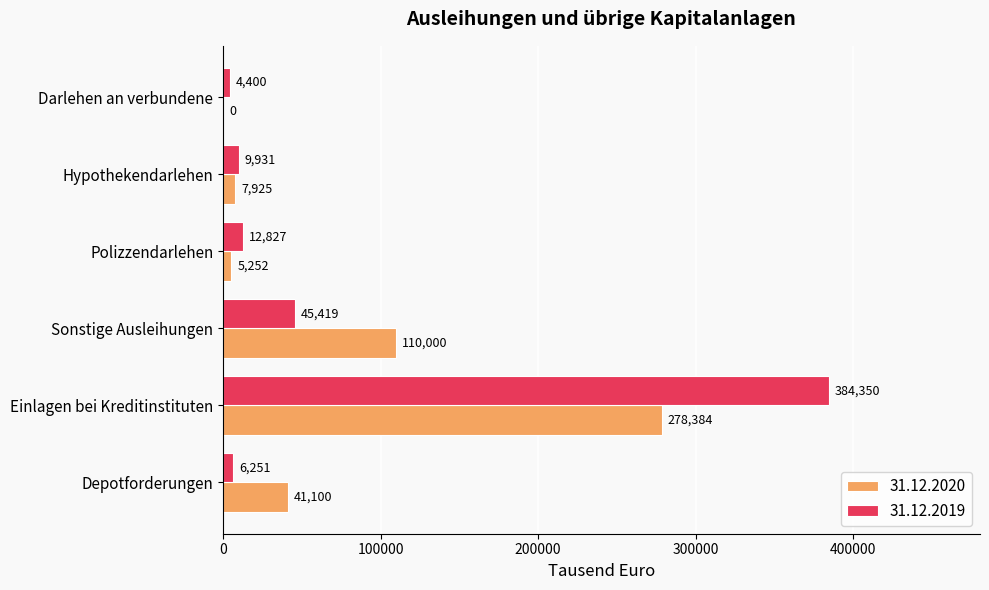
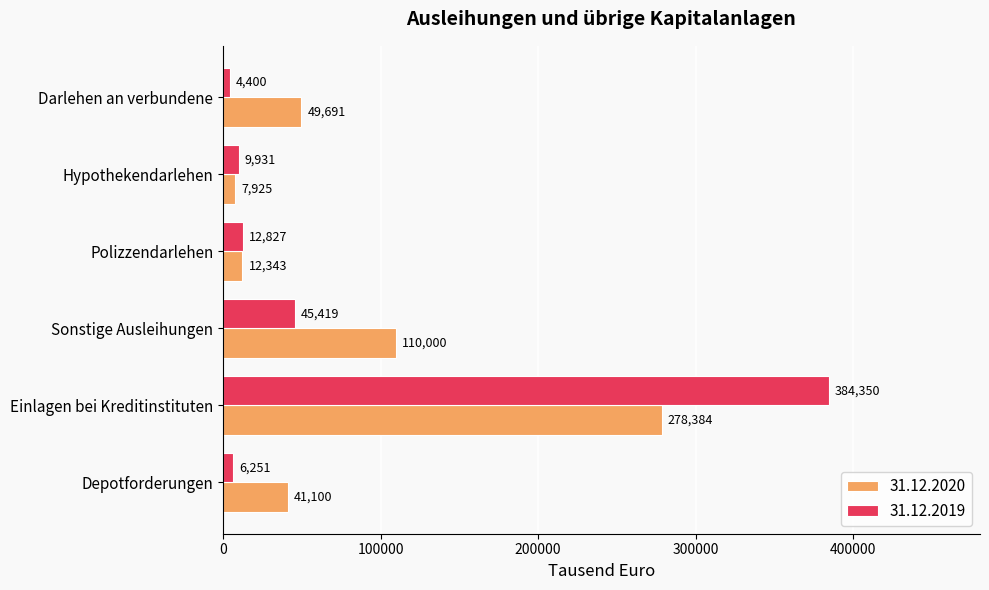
  {
    "31.12.2020": {
-     "Darlehen an verbundene": "0",
+     "Darlehen an verbundene": "49,691",
      "Hypothekendarlehen": "7,925",
-     "Polizzendarlehen": "5,252",
+     "Polizzendarlehen": "12,343",
      "Sonstige Ausleihungen": "110,000",
      "Einlagen bei Kreditinstituten": "278,384",
      "Depotforderungen": "41,100"
    },
    "31.12.2019": {
      "Darlehen an verbundene": "4,400",
      "Hypothekendarlehen": "9,931",
      "Polizzendarlehen": "12,827",
      "Sonstige Ausleihungen": "45,419",
      "Einlagen bei Kreditinstituten": "384,350",
      "Depotforderungen": "6,251"
    }
  }
